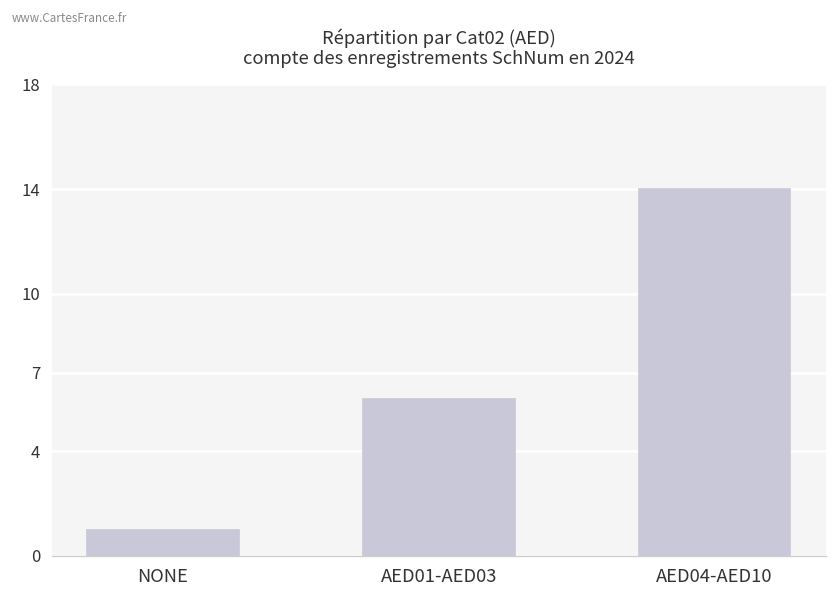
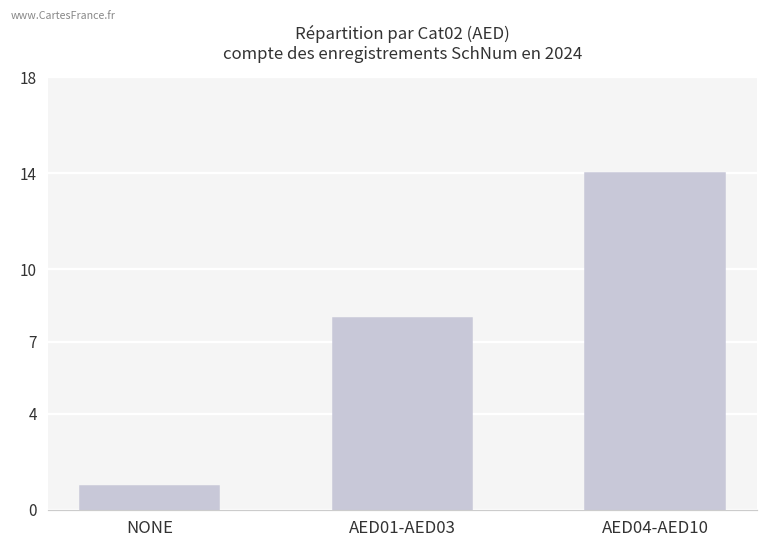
  {
    "NONE": 1,
-   "AED01-AED03": 6,
+   "AED01-AED03": 8,
    "AED04-AED10": 14
  }
